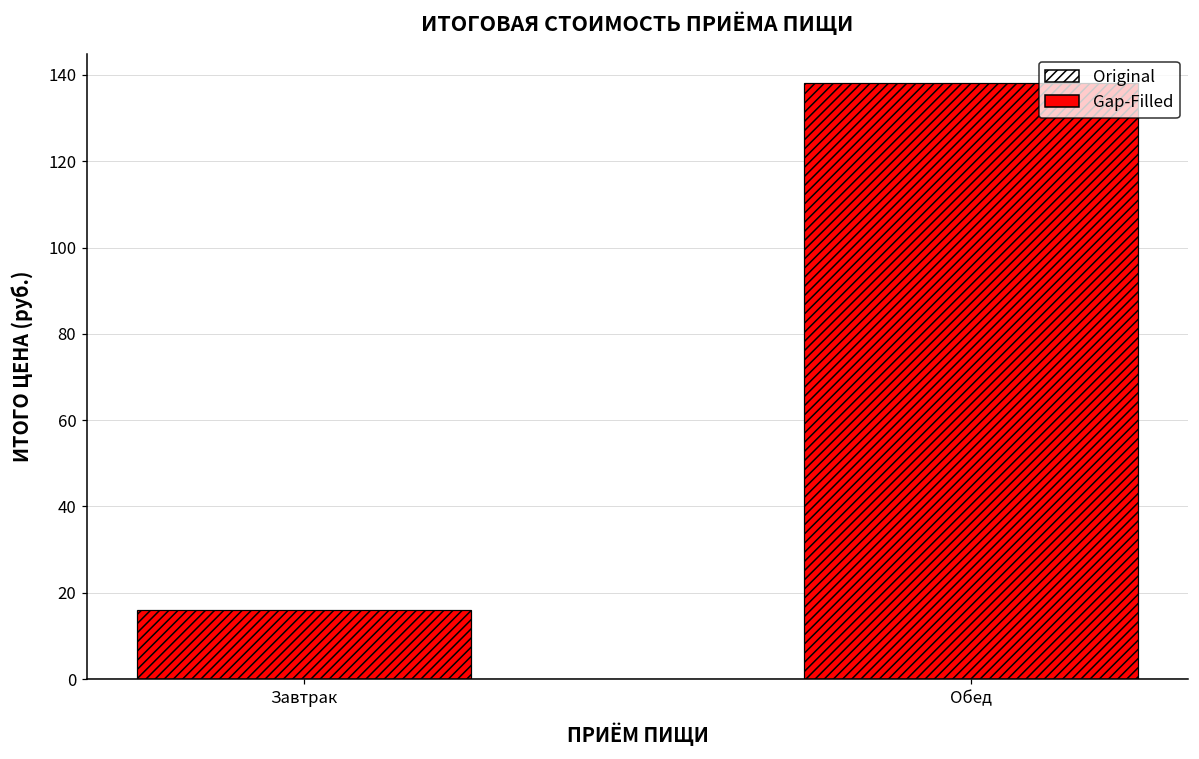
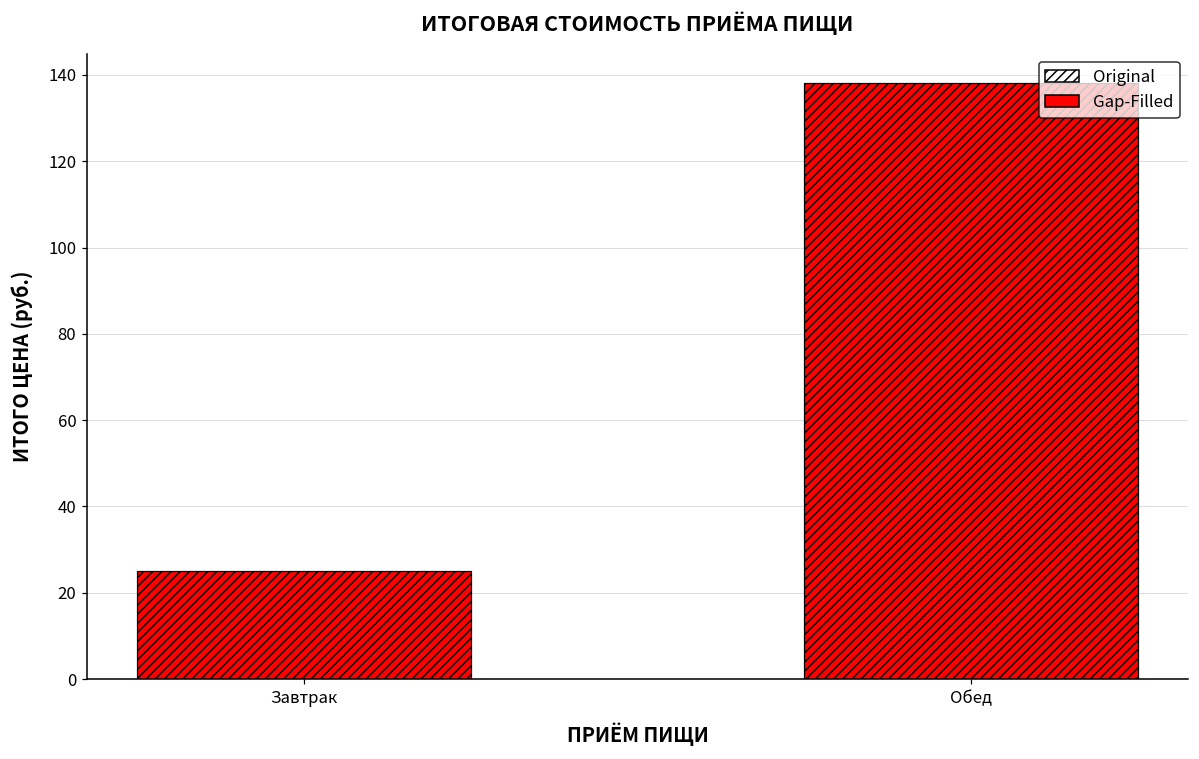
  {
-   "Завтрак": 16,
+   "Завтрак": 25,
    "Обед": 138
  }
